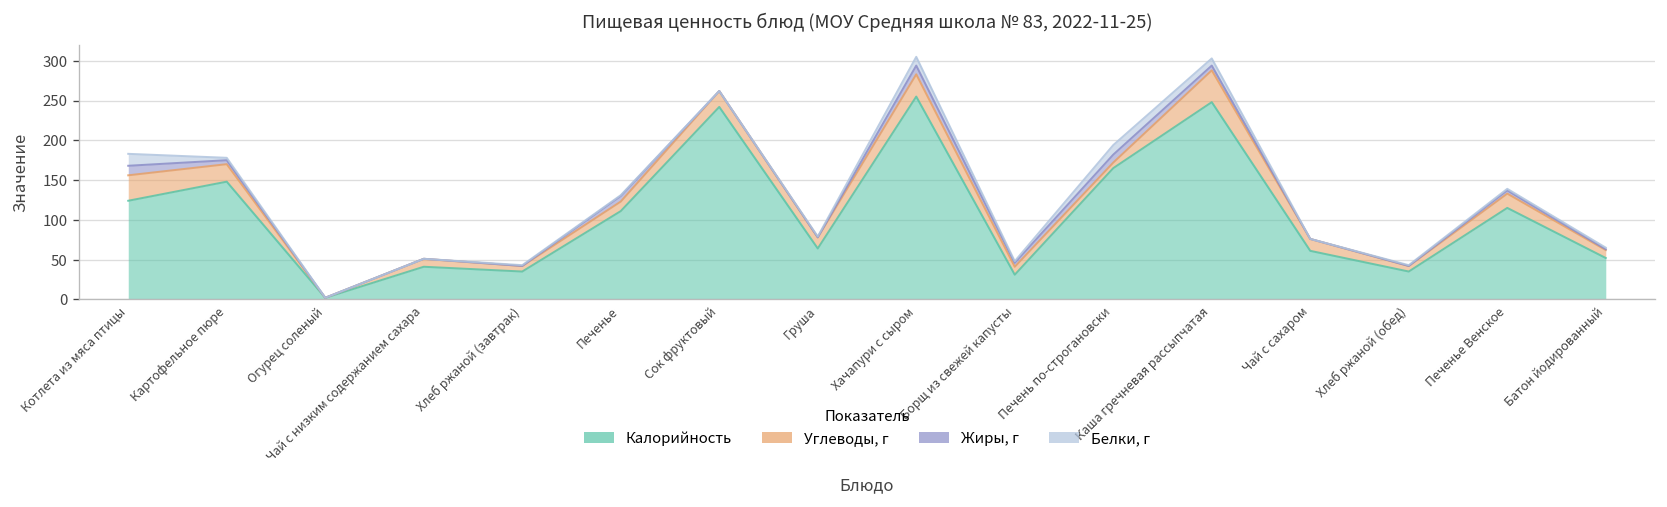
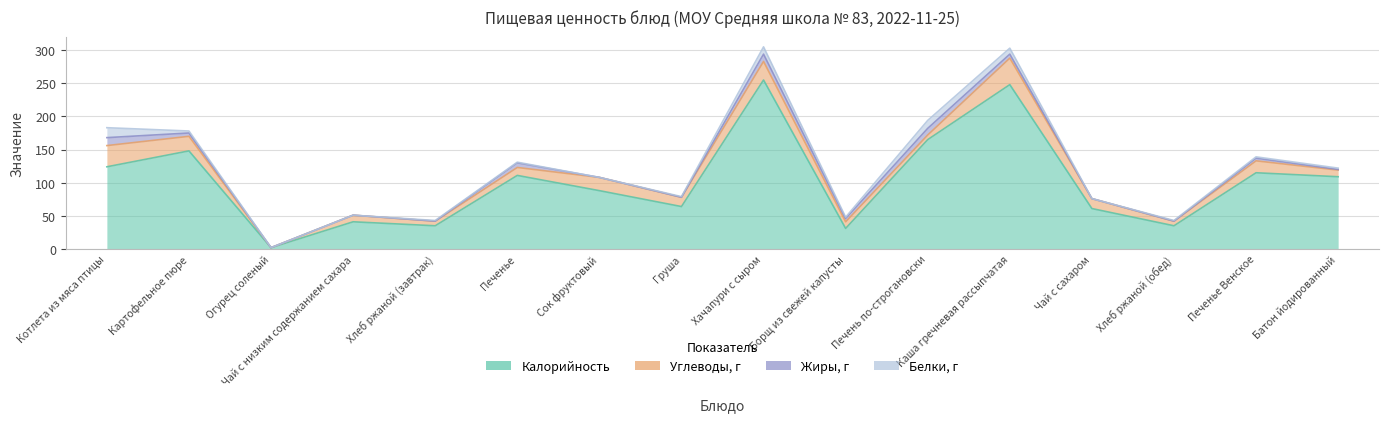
  {
    "Калорийность": {
      "Котлета из мяса птицы": 120,
      "Картофельное пюре": 150,
      "Чай с низким содержанием сахара": 40,
      "Хлеб ржаной (завтрак)": 40,
      "Печенье": 110,
-     "Сок фруктовый": 240,
+     "Сок фруктовый": 90,
      "Груша": 60,
      "Хачапури с сыром": 260,
      "Борщ из свежей капусты": 30,
      "Печень по-строгановски": 170,
      "Каша гречневая рассыпчатая": 250,
      "Чай с сахаром": 60,
      "Хлеб ржаной (обед)": 40,
      "Печенье Венское": 120,
-     "Батон йодированный": 50
+     "Батон йодированный": 110
    },
    "Углеводы, г": {
      "Котлета из мяса птицы": 30,
      "Картофельное пюре": 20,
      "Печенье": 10,
      "Хачапури с сыром": 30,
      "Борщ из свежей капусты": 10,
      "Печень по-строгановски": 10,
      "Каша гречневая рассыпчатая": 40,
      "Печенье Венское": 20
    }
  }
